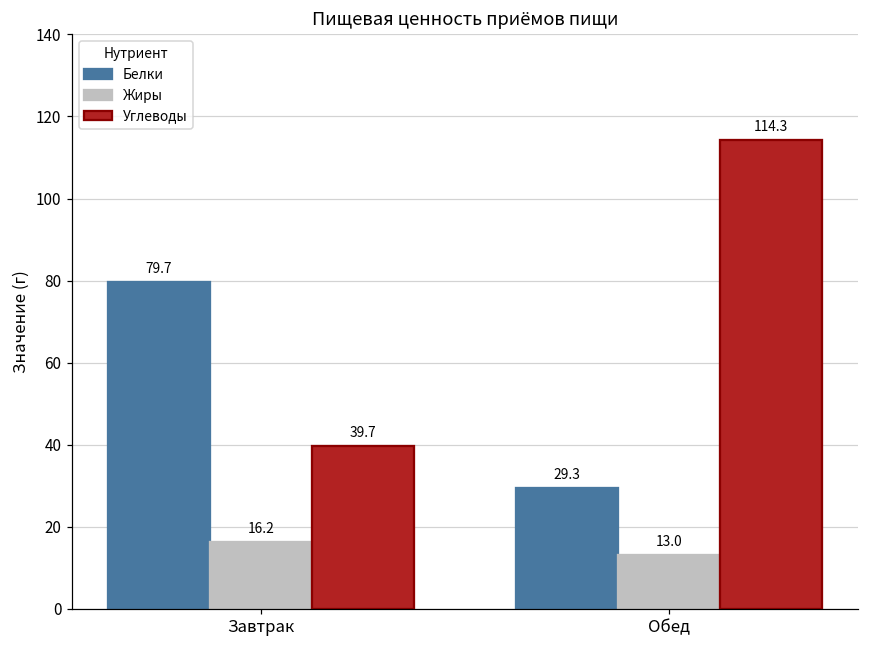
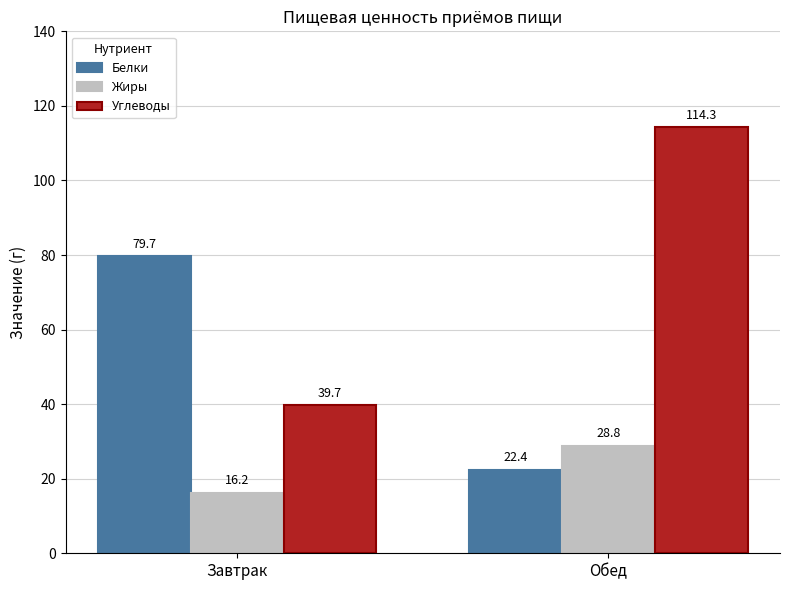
  {
    "Белки": {
      "Завтрак": 79.7,
-     "Обед": 29.3
+     "Обед": 22.4
    },
    "Жиры": {
      "Завтрак": 16.2,
-     "Обед": 13.0
+     "Обед": 28.8
    },
    "Углеводы": {
      "Завтрак": 39.7,
      "Обед": 114.3
    }
  }
